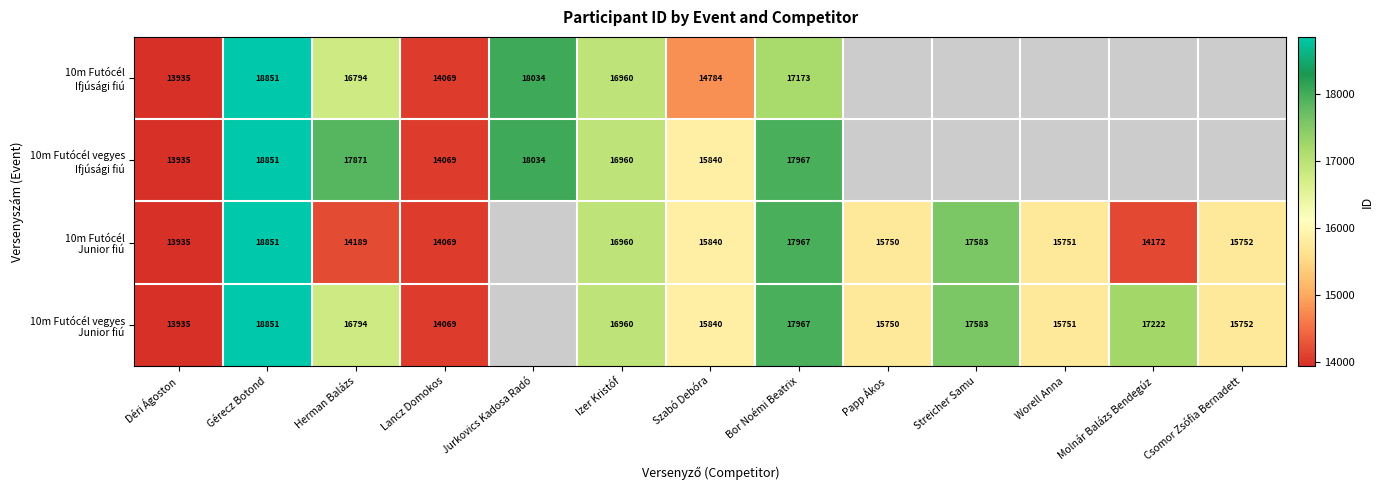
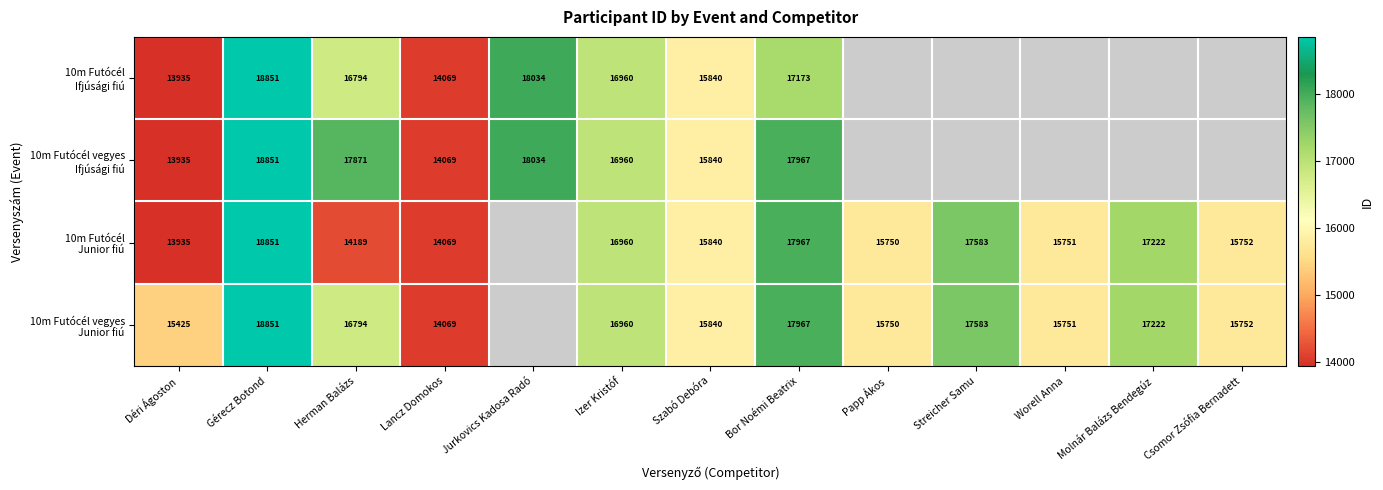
  {
    "10m Futócél Ifjúsági fiú": {
      "Déri Ágoston": 13935,
      "Gérecz Botond": 18851,
      "Herman Balázs": 16794,
      "Lancz Domokos": 14069,
      "Jurkovics Kadosa Radó": 18034,
      "Izer Kristóf": 16960,
-     "Szabó Debóra": 14784,
+     "Szabó Debóra": 15840,
      "Bor Noémi Beatrix": 17173
    },
    "10m Futócél vegyes Ifjúsági fiú": {
      "Déri Ágoston": 13935,
      "Gérecz Botond": 18851,
      "Herman Balázs": 17871,
      "Lancz Domokos": 14069,
      "Jurkovics Kadosa Radó": 18034,
      "Izer Kristóf": 16960,
      "Szabó Debóra": 15840,
      "Bor Noémi Beatrix": 17967
    },
    "10m Futócél Junior fiú": {
      "Déri Ágoston": 13935,
      "Gérecz Botond": 18851,
      "Herman Balázs": 14189,
      "Lancz Domokos": 14069,
      "Izer Kristóf": 16960,
      "Szabó Debóra": 15840,
      "Bor Noémi Beatrix": 17967,
      "Papp Ákos": 15750,
      "Streicher Samu": 17583,
      "Worell Anna": 15751,
-     "Molnár Balázs Bendegúz": 14172,
+     "Molnár Balázs Bendegúz": 17222,
      "Csomor Zsófia Bernadett": 15752
    },
    "10m Futócél vegyes Junior fiú": {
-     "Déri Ágoston": 13935,
+     "Déri Ágoston": 15425,
      "Gérecz Botond": 18851,
      "Herman Balázs": 16794,
      "Lancz Domokos": 14069,
      "Izer Kristóf": 16960,
      "Szabó Debóra": 15840,
      "Bor Noémi Beatrix": 17967,
      "Papp Ákos": 15750,
      "Streicher Samu": 17583,
      "Worell Anna": 15751,
      "Molnár Balázs Bendegúz": 17222,
      "Csomor Zsófia Bernadett": 15752
    }
  }
